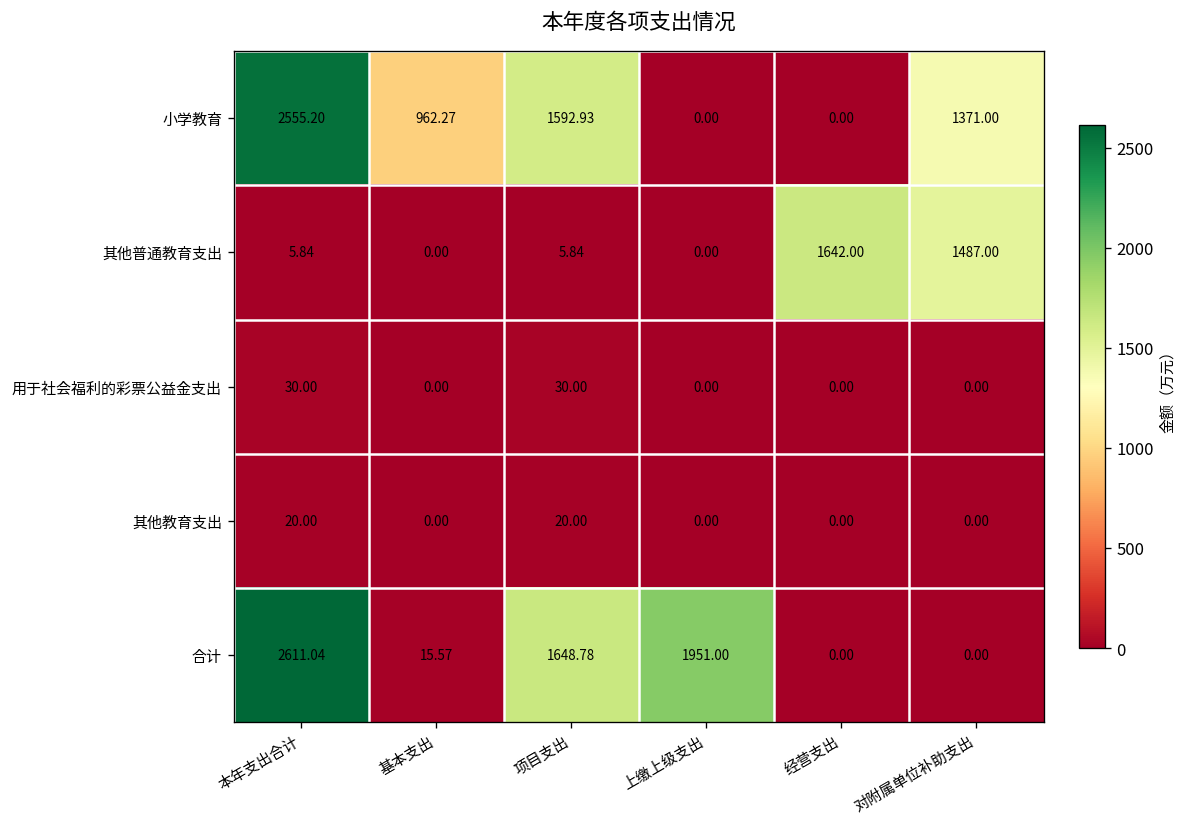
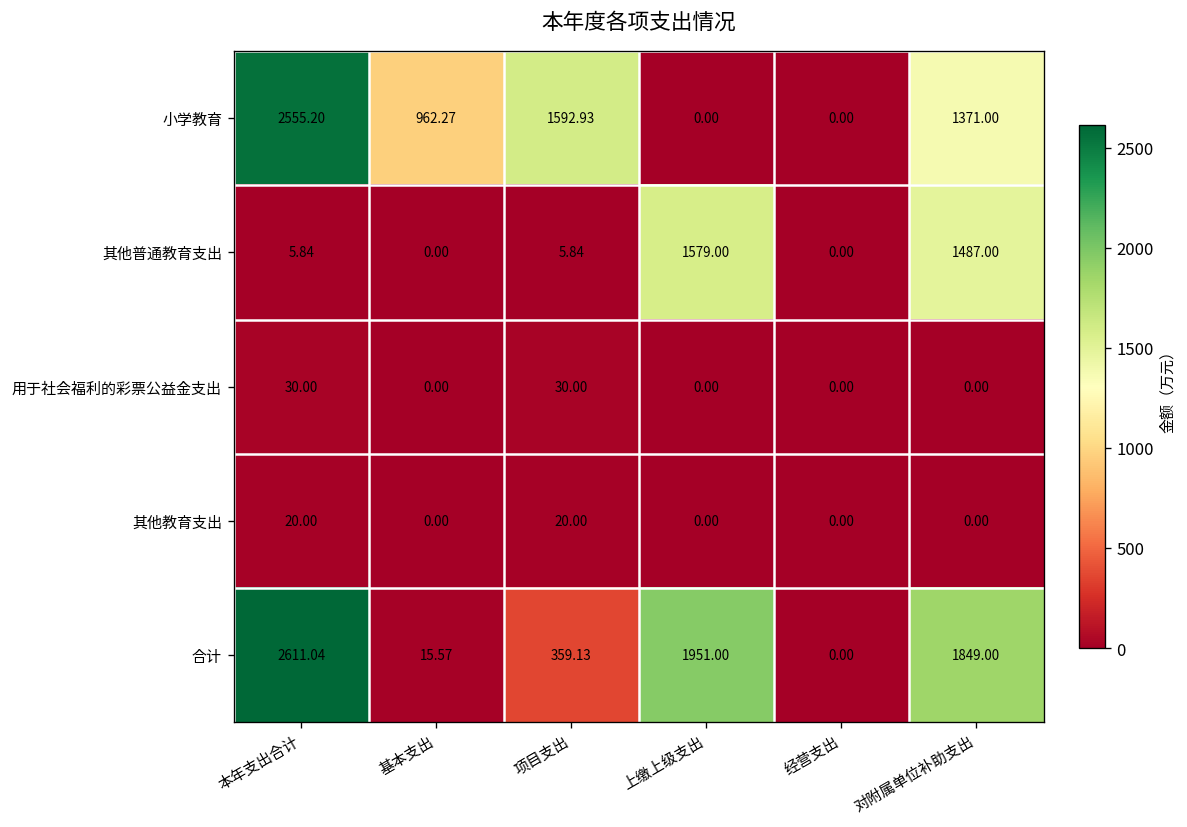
  {
    "小学教育": {
      "本年支出合计": 2555.20,
      "基本支出": 962.27,
      "项目支出": 1592.93,
      "上缴上级支出": 0.00,
      "经营支出": 0.00,
      "对附属单位补助支出": 1371.00
    },
    "其他普通教育支出": {
      "本年支出合计": 5.84,
      "基本支出": 0.00,
      "项目支出": 5.84,
-     "上缴上级支出": 0.00,
-     "经营支出": 1642.00,
+     "上缴上级支出": 1579.00,
+     "经营支出": 0.00,
      "对附属单位补助支出": 1487.00
    },
    "用于社会福利的彩票公益金支出": {
      "本年支出合计": 30.00,
      "基本支出": 0.00,
      "项目支出": 30.00,
      "上缴上级支出": 0.00,
      "经营支出": 0.00,
      "对附属单位补助支出": 0.00
    },
    "其他教育支出": {
      "本年支出合计": 20.00,
      "基本支出": 0.00,
      "项目支出": 20.00,
      "上缴上级支出": 0.00,
      "经营支出": 0.00,
      "对附属单位补助支出": 0.00
    },
    "合计": {
      "本年支出合计": 2611.04,
      "基本支出": 15.57,
-     "项目支出": 1648.78,
+     "项目支出": 359.13,
      "上缴上级支出": 1951.00,
      "经营支出": 0.00,
-     "对附属单位补助支出": 0.00
+     "对附属单位补助支出": 1849.00
    }
  }
